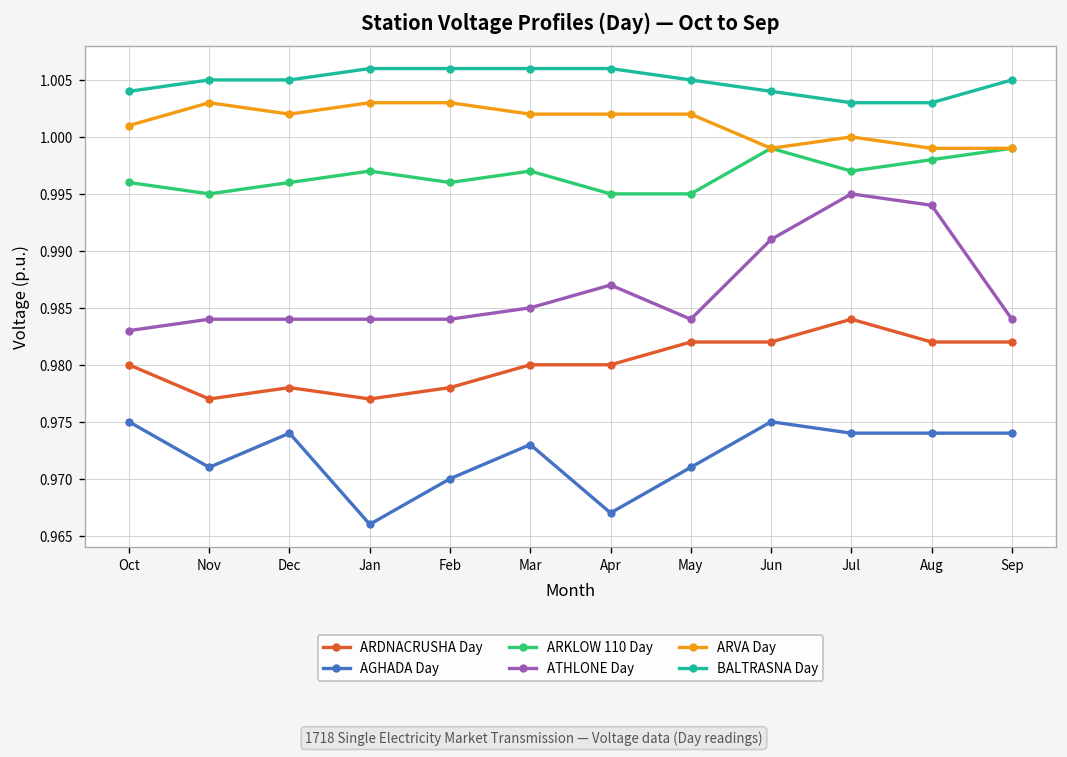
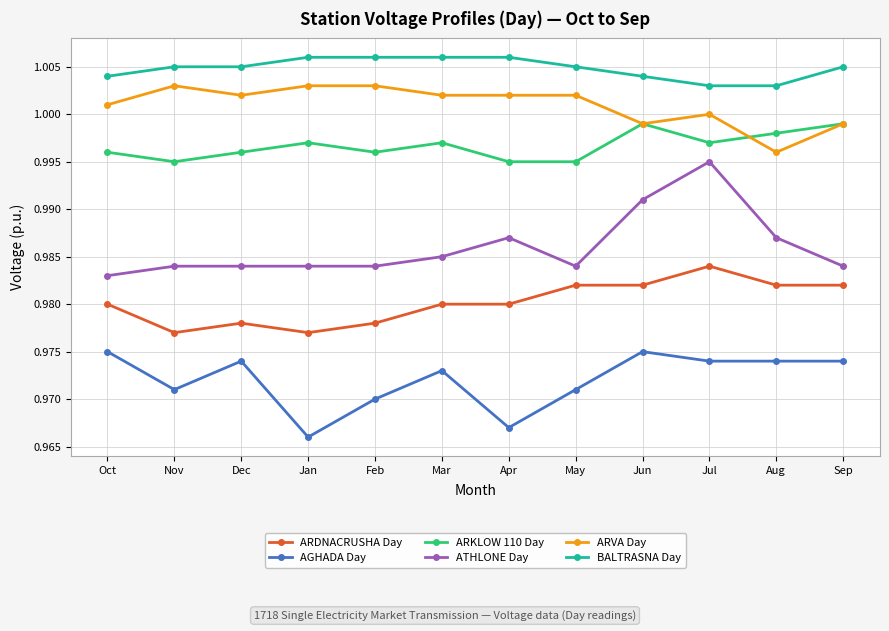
  {
    "ARDNACRUSHA Day": {
      "Oct": 0.980,
      "Nov": 0.977,
      "Dec": 0.978,
      "Jan": 0.977,
      "Feb": 0.978,
      "Mar": 0.980,
      "Apr": 0.980,
      "May": 0.982,
      "Jun": 0.982,
      "Jul": 0.984,
      "Aug": 0.982,
      "Sep": 0.982
    },
    "AGHADA Day": {
      "Oct": 0.975,
      "Nov": 0.971,
      "Dec": 0.974,
      "Jan": 0.966,
      "Feb": 0.970,
      "Mar": 0.973,
      "Apr": 0.967,
      "May": 0.971,
      "Jun": 0.975,
      "Jul": 0.974,
      "Aug": 0.974,
      "Sep": 0.974
    },
    "ATHLONE Day": {
      "Oct": 0.983,
      "Nov": 0.984,
      "Dec": 0.984,
      "Jan": 0.984,
      "Feb": 0.984,
      "Mar": 0.985,
      "Apr": 0.987,
      "May": 0.984,
      "Jun": 0.991,
      "Jul": 0.995,
-     "Aug": 0.994,
+     "Aug": 0.987,
      "Sep": 0.984
    },
    "ARVA Day": {
      "Oct": 1.001,
      "Nov": 1.003,
      "Dec": 1.002,
      "Jan": 1.003,
      "Feb": 1.003,
      "Mar": 1.002,
      "Apr": 1.002,
      "May": 1.002,
      "Jul": 1.000,
-     "Aug": 0.999
+     "Aug": 0.996
    }
  }
